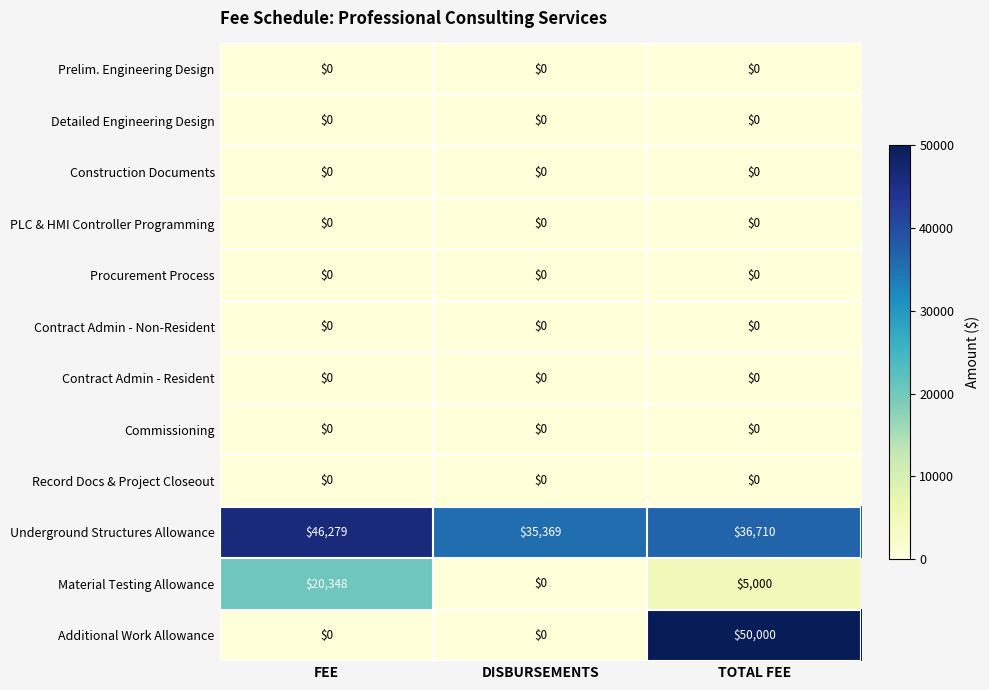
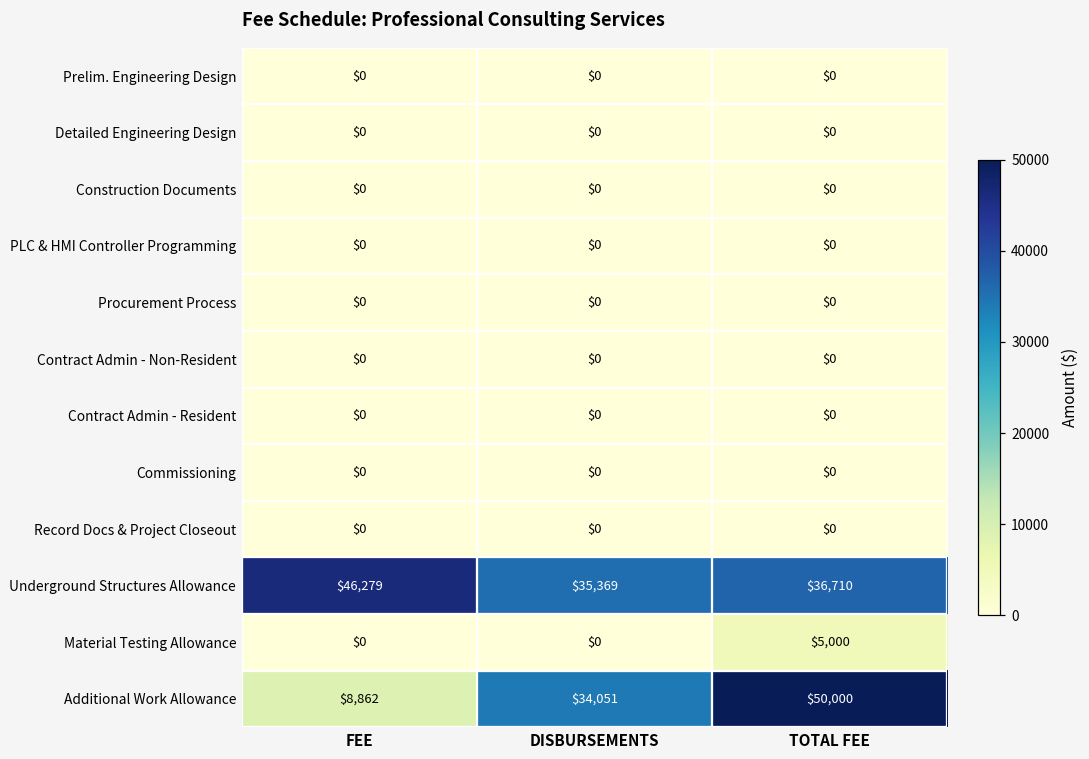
  {
    "Prelim. Engineering Design": {
      "FEE": "$0",
      "DISBURSEMENTS": "$0",
      "TOTAL FEE": "$0"
    },
    "Detailed Engineering Design": {
      "FEE": "$0",
      "DISBURSEMENTS": "$0",
      "TOTAL FEE": "$0"
    },
    "Construction Documents": {
      "FEE": "$0",
      "DISBURSEMENTS": "$0",
      "TOTAL FEE": "$0"
    },
    "PLC & HMI Controller Programming": {
      "FEE": "$0",
      "DISBURSEMENTS": "$0",
      "TOTAL FEE": "$0"
    },
    "Procurement Process": {
      "FEE": "$0",
      "DISBURSEMENTS": "$0",
      "TOTAL FEE": "$0"
    },
    "Contract Admin - Non-Resident": {
      "FEE": "$0",
      "DISBURSEMENTS": "$0",
      "TOTAL FEE": "$0"
    },
    "Contract Admin - Resident": {
      "FEE": "$0",
      "DISBURSEMENTS": "$0",
      "TOTAL FEE": "$0"
    },
    "Commissioning": {
      "FEE": "$0",
      "DISBURSEMENTS": "$0",
      "TOTAL FEE": "$0"
    },
    "Record Docs & Project Closeout": {
      "FEE": "$0",
      "DISBURSEMENTS": "$0",
      "TOTAL FEE": "$0"
    },
    "Underground Structures Allowance": {
      "FEE": "$46,279",
      "DISBURSEMENTS": "$35,369",
      "TOTAL FEE": "$36,710"
    },
    "Material Testing Allowance": {
-     "FEE": "$20,348",
+     "FEE": "$0",
      "DISBURSEMENTS": "$0",
      "TOTAL FEE": "$5,000"
    },
    "Additional Work Allowance": {
-     "FEE": "$0",
-     "DISBURSEMENTS": "$0",
+     "FEE": "$8,862",
+     "DISBURSEMENTS": "$34,051",
      "TOTAL FEE": "$50,000"
    }
  }
